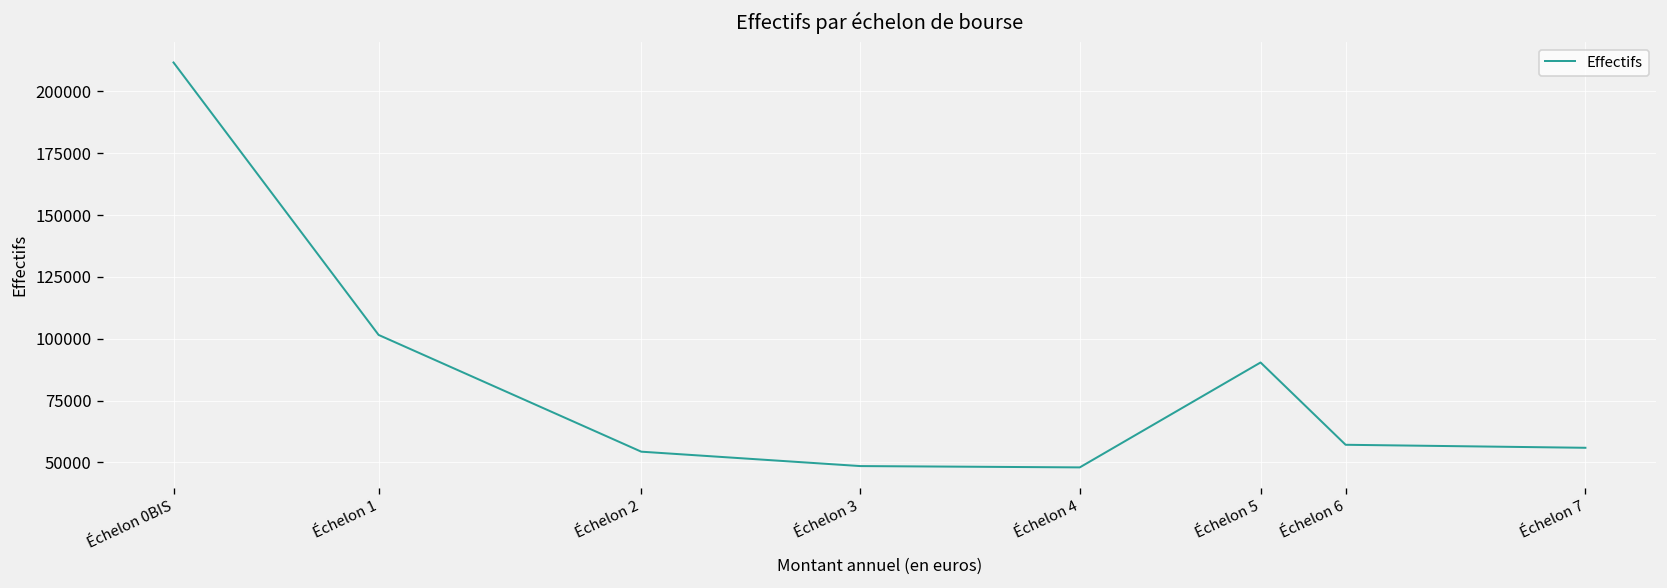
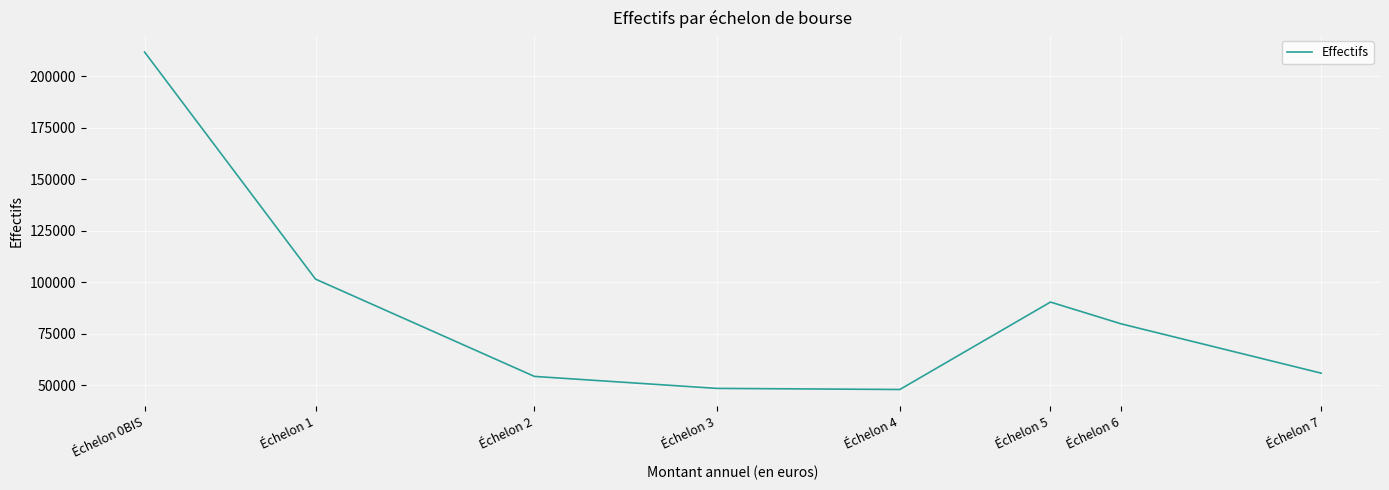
  {
    "Échelon 0BIS": 212000,
    "Échelon 1": 102000,
    "Échelon 2": 54000,
    "Échelon 3": 49000,
    "Échelon 4": 48000,
    "Échelon 5": 90000,
-   "Échelon 6": 57000,
+   "Échelon 6": 80000,
    "Échelon 7": 56000
  }
